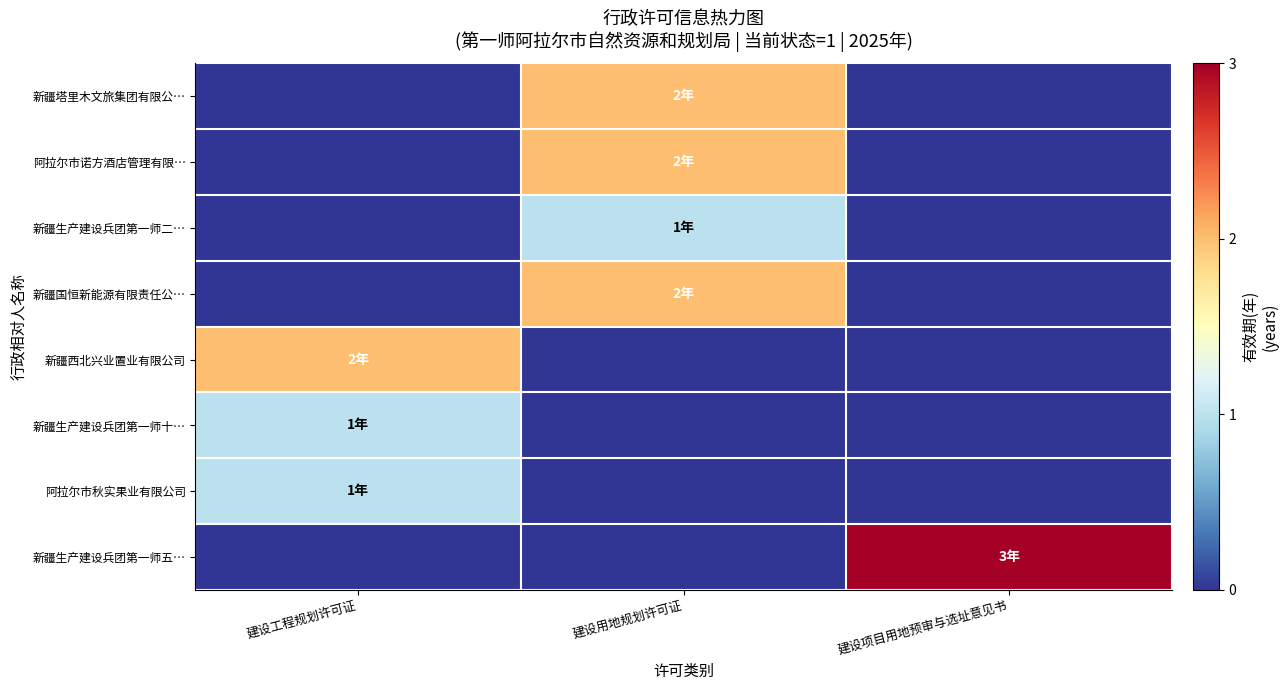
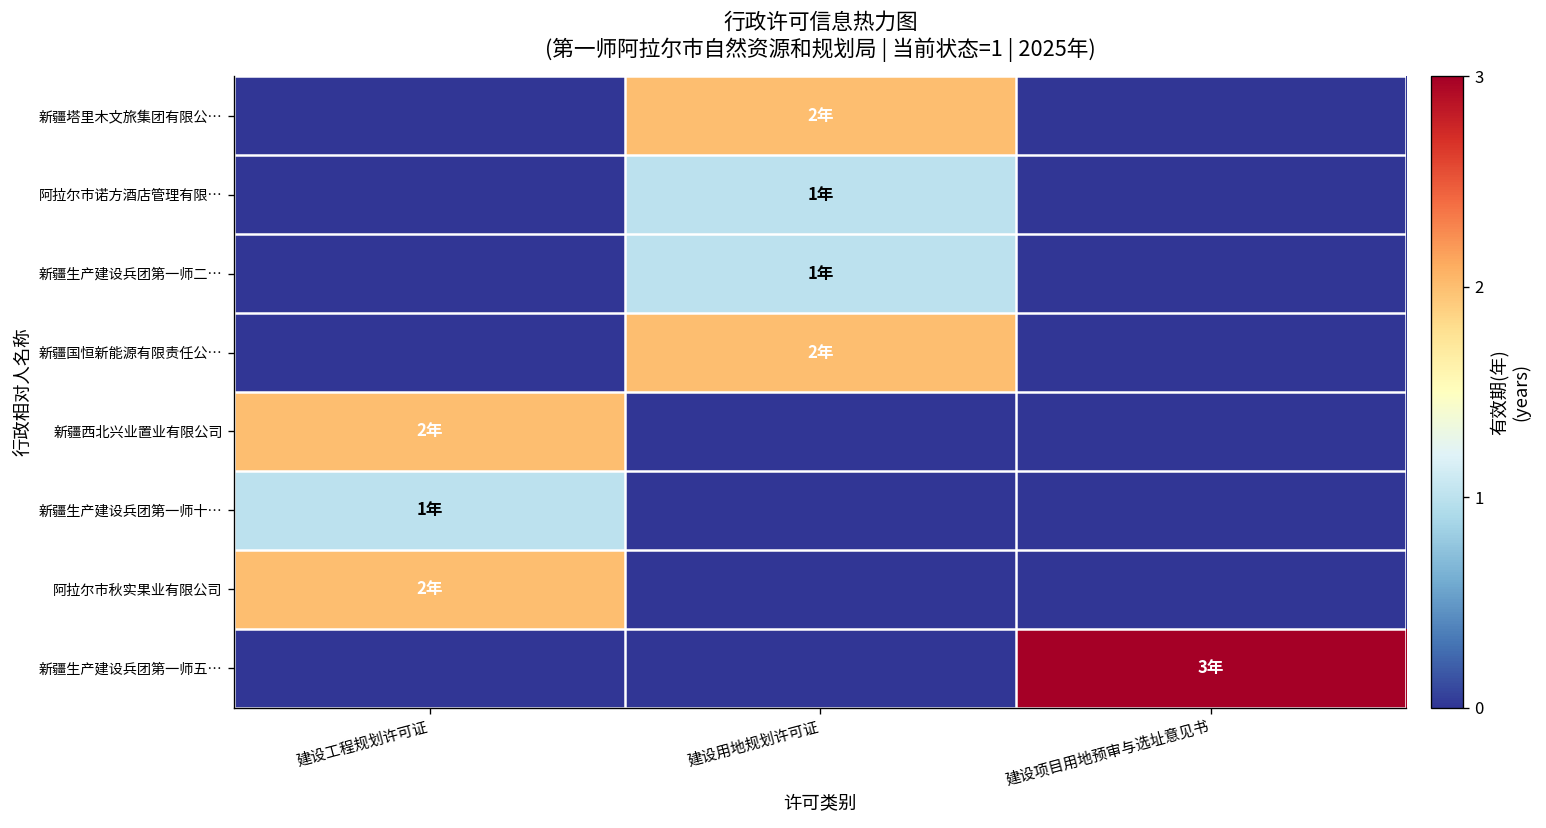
  {
    "新疆塔里木文旅集团有限公…": {
      "建设用地规划许可证": "2年"
    },
    "阿拉尔市诺方酒店管理有限…": {
-     "建设用地规划许可证": "2年"
+     "建设用地规划许可证": "1年"
    },
    "新疆生产建设兵团第一师二…": {
      "建设用地规划许可证": "1年"
    },
    "新疆国恒新能源有限责任公…": {
      "建设用地规划许可证": "2年"
    },
    "新疆西北兴业置业有限公司": {
      "建设工程规划许可证": "2年"
    },
    "新疆生产建设兵团第一师十…": {
      "建设工程规划许可证": "1年"
    },
    "阿拉尔市秋实果业有限公司": {
-     "建设工程规划许可证": "1年"
+     "建设工程规划许可证": "2年"
    },
    "新疆生产建设兵团第一师五…": {
      "建设项目用地预审与选址意见书": "3年"
    }
  }
